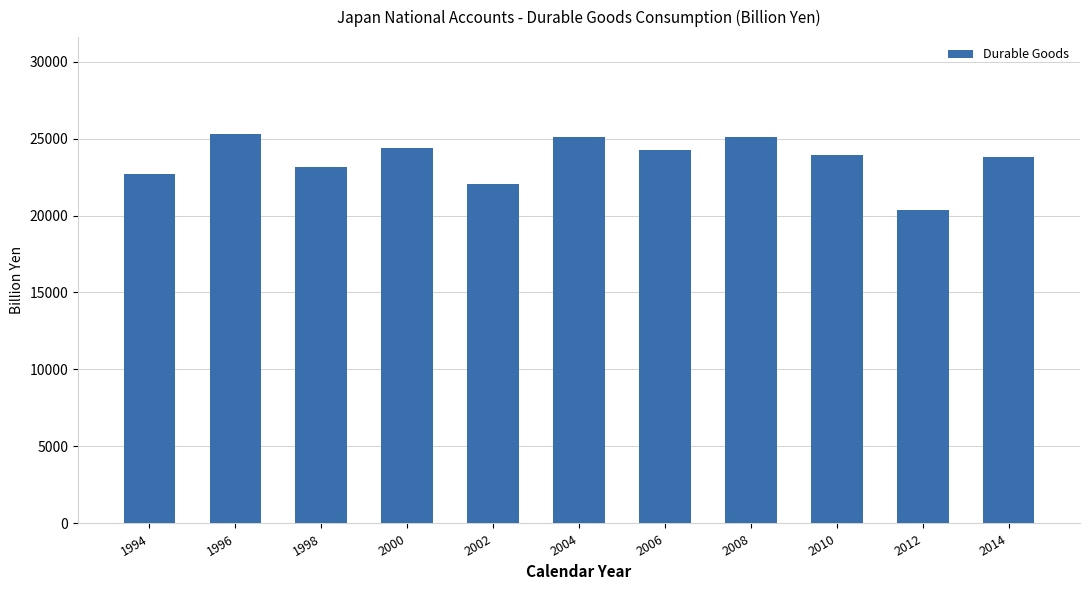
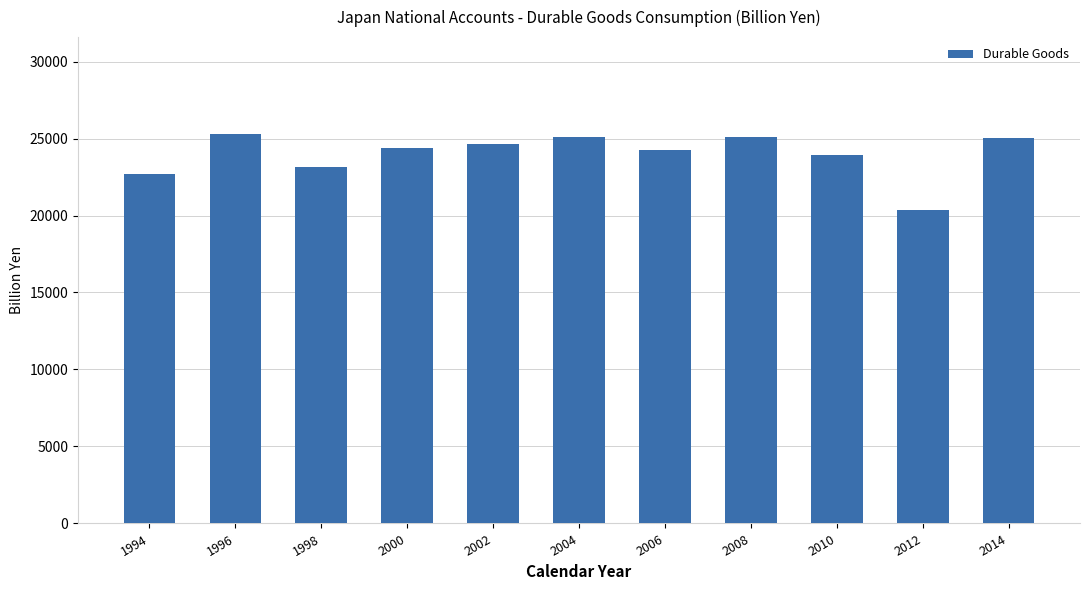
  {
    "1994": 22700,
    "1996": 25300,
    "1998": 23100,
    "2000": 24400,
-   "2002": 22000,
+   "2002": 24600,
    "2004": 25100,
    "2006": 24300,
    "2008": 25100,
    "2010": 23900,
    "2012": 20400,
-   "2014": 23800
+   "2014": 25000
  }
